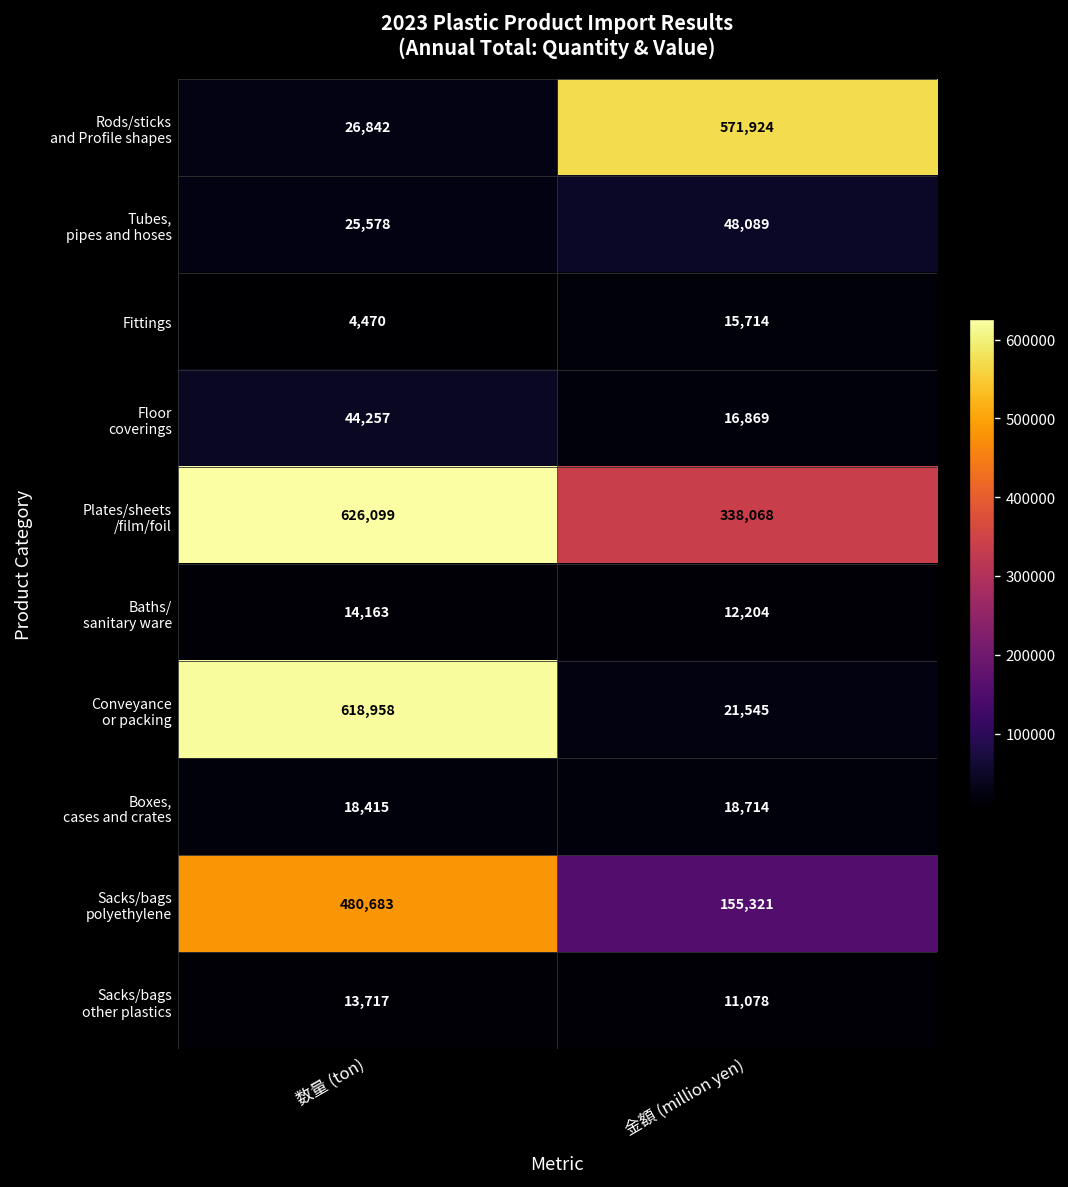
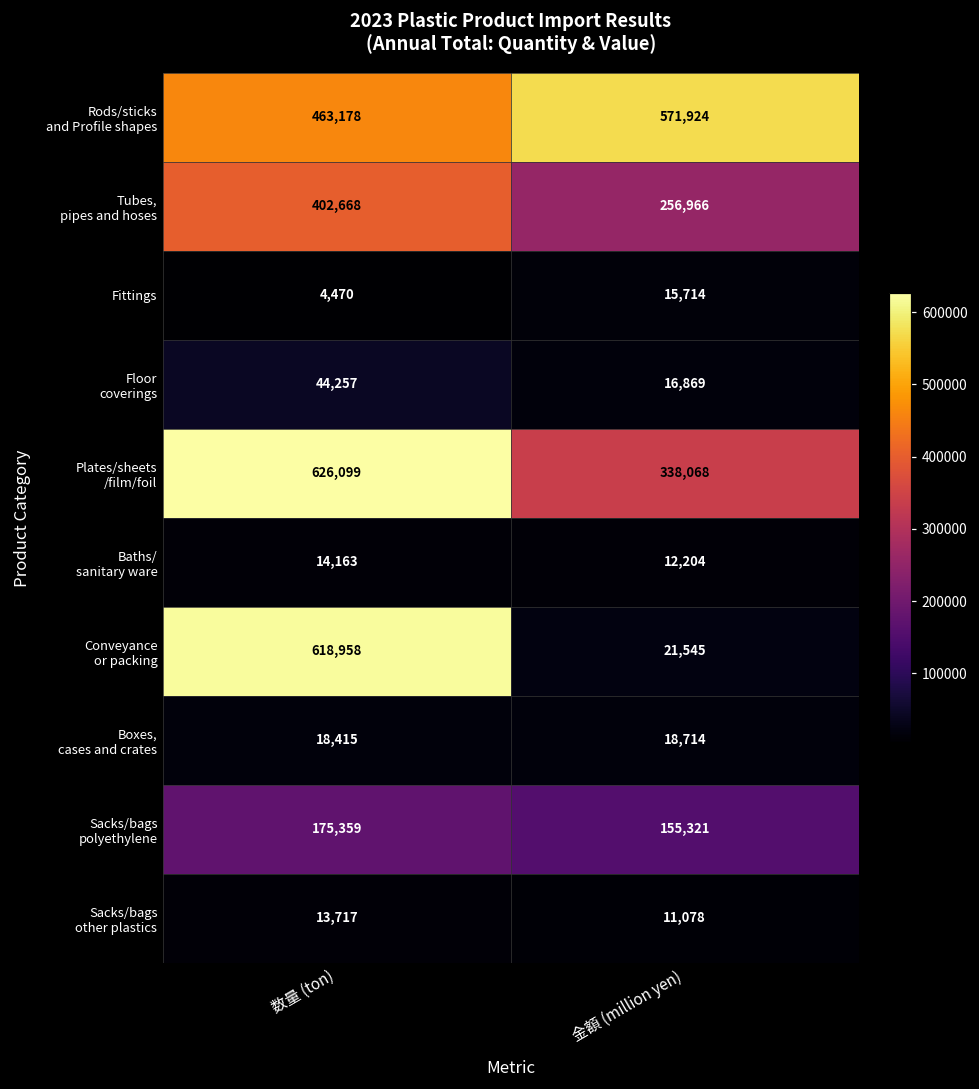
  {
    "Rods/sticks and Profile shapes": {
-     "数量 (ton)": "26,842",
+     "数量 (ton)": "463,178",
      "金額 (million yen)": "571,924"
    },
    "Tubes, pipes and hoses": {
-     "数量 (ton)": "25,578",
-     "金額 (million yen)": "48,089"
+     "数量 (ton)": "402,668",
+     "金額 (million yen)": "256,966"
    },
    "Fittings": {
      "数量 (ton)": "4,470",
      "金額 (million yen)": "15,714"
    },
    "Floor coverings": {
      "数量 (ton)": "44,257",
      "金額 (million yen)": "16,869"
    },
    "Plates/sheets /film/foil": {
      "数量 (ton)": "626,099",
      "金額 (million yen)": "338,068"
    },
    "Baths/ sanitary ware": {
      "数量 (ton)": "14,163",
      "金額 (million yen)": "12,204"
    },
    "Conveyance or packing": {
      "数量 (ton)": "618,958",
      "金額 (million yen)": "21,545"
    },
    "Boxes, cases and crates": {
      "数量 (ton)": "18,415",
      "金額 (million yen)": "18,714"
    },
    "Sacks/bags polyethylene": {
-     "数量 (ton)": "480,683",
+     "数量 (ton)": "175,359",
      "金額 (million yen)": "155,321"
    },
    "Sacks/bags other plastics": {
      "数量 (ton)": "13,717",
      "金額 (million yen)": "11,078"
    }
  }
